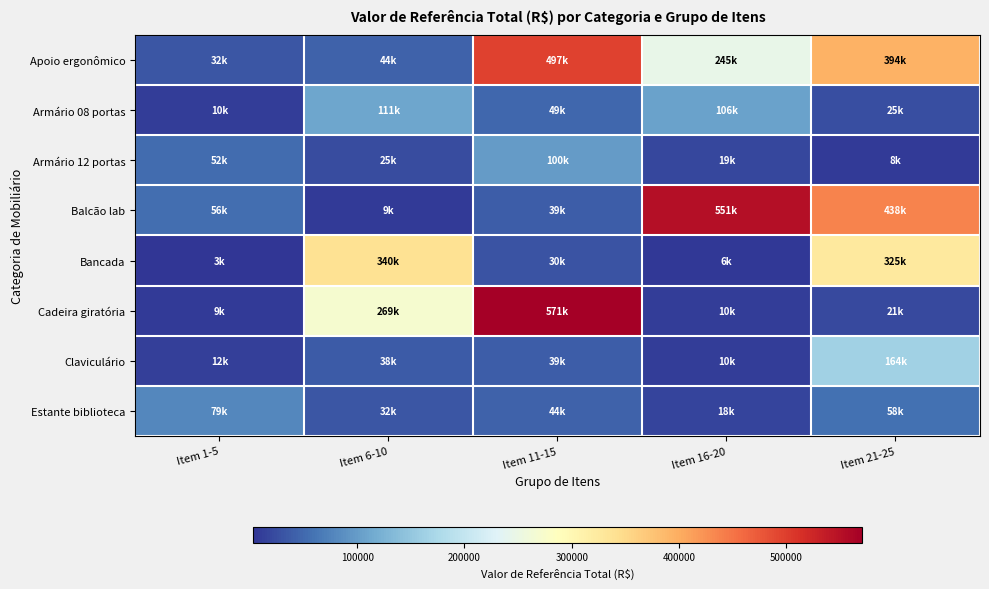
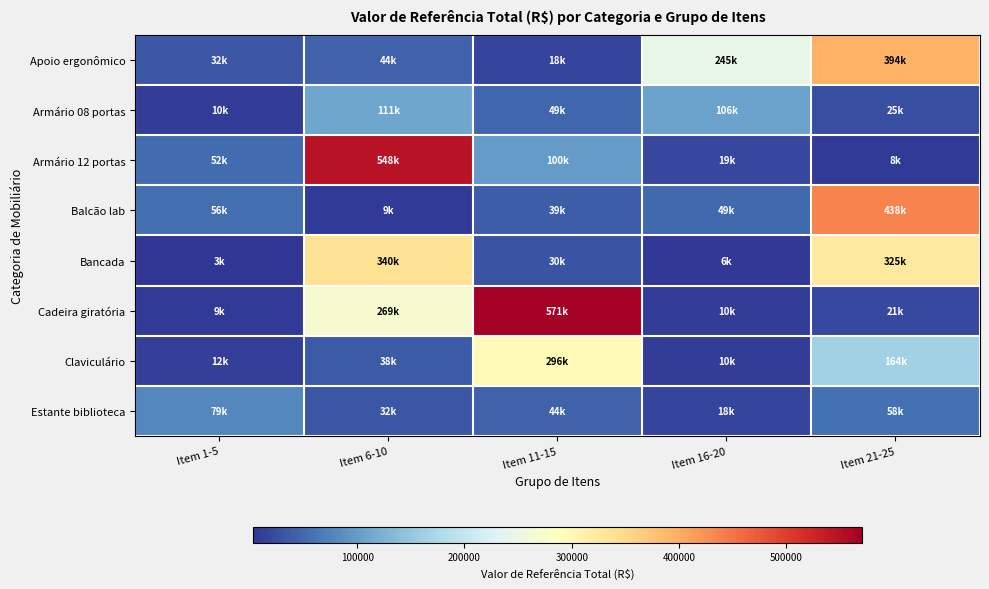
  {
    "Apoio ergonômico": {
      "Item 1-5": "32k",
      "Item 6-10": "44k",
-     "Item 11-15": "497k",
+     "Item 11-15": "18k",
      "Item 16-20": "245k",
      "Item 21-25": "394k"
    },
    "Armário 08 portas": {
      "Item 1-5": "10k",
      "Item 6-10": "111k",
      "Item 11-15": "49k",
      "Item 16-20": "106k",
      "Item 21-25": "25k"
    },
    "Armário 12 portas": {
      "Item 1-5": "52k",
-     "Item 6-10": "25k",
+     "Item 6-10": "548k",
      "Item 11-15": "100k",
      "Item 16-20": "19k",
      "Item 21-25": "8k"
    },
    "Balcão lab": {
      "Item 1-5": "56k",
      "Item 6-10": "9k",
      "Item 11-15": "39k",
-     "Item 16-20": "551k",
+     "Item 16-20": "49k",
      "Item 21-25": "438k"
    },
    "Bancada": {
      "Item 1-5": "3k",
      "Item 6-10": "340k",
      "Item 11-15": "30k",
      "Item 16-20": "6k",
      "Item 21-25": "325k"
    },
    "Cadeira giratória": {
      "Item 1-5": "9k",
      "Item 6-10": "269k",
      "Item 11-15": "571k",
      "Item 16-20": "10k",
      "Item 21-25": "21k"
    },
    "Claviculário": {
      "Item 1-5": "12k",
      "Item 6-10": "38k",
-     "Item 11-15": "39k",
+     "Item 11-15": "296k",
      "Item 16-20": "10k",
      "Item 21-25": "164k"
    },
    "Estante biblioteca": {
      "Item 1-5": "79k",
      "Item 6-10": "32k",
      "Item 11-15": "44k",
      "Item 16-20": "18k",
      "Item 21-25": "58k"
    }
  }
